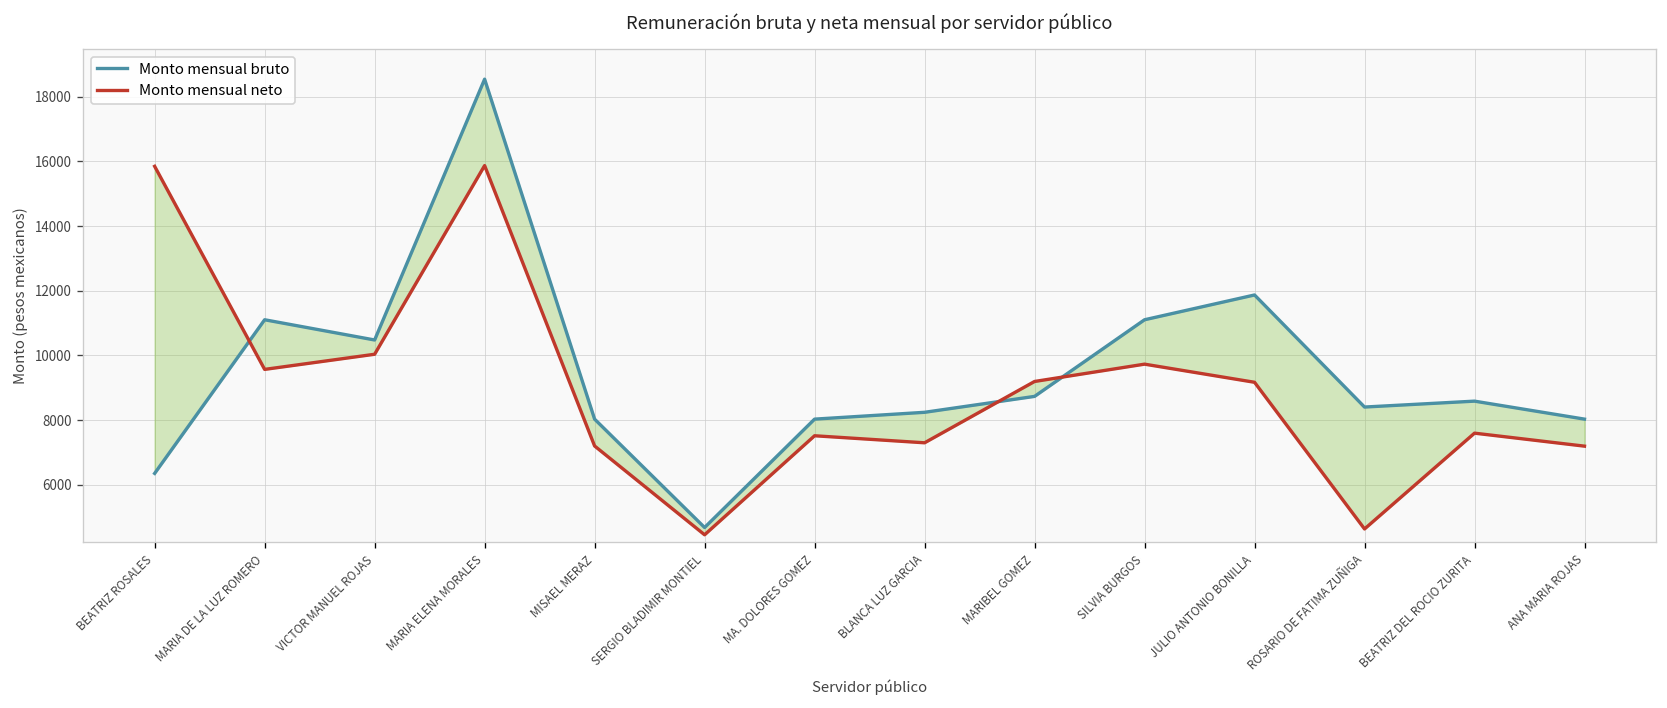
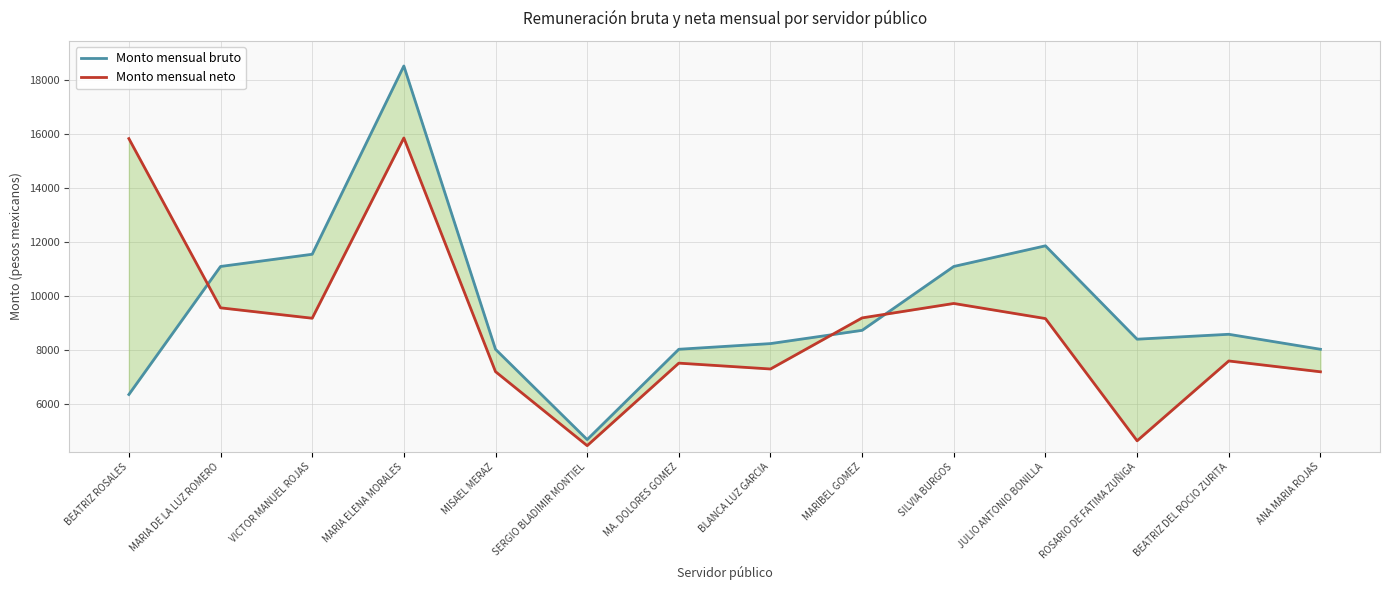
  {
    "Monto mensual bruto": {
      "BEATRIZ ROSALES": 6400,
-     "VICTOR MANUEL ROJAS": 10500,
+     "VICTOR MANUEL ROJAS": 11600,
      "MARIBEL GOMEZ": 8700
    },
    "Monto mensual neto": {
      "MARIA DE LA LUZ ROMERO": 9600,
-     "VICTOR MANUEL ROJAS": 10000,
+     "VICTOR MANUEL ROJAS": 9200,
      "MARIA ELENA MORALES": 15900,
      "MISAEL MERAZ": 7200,
      "SERGIO BLADIMIR MONTIEL": 4500,
      "MA. DOLORES GOMEZ": 7500,
      "BLANCA LUZ GARCIA": 7300,
      "SILVIA BURGOS": 9700,
      "JULIO ANTONIO BONILLA": 9200,
      "ROSARIO DE FATIMA ZUÑIGA": 4600,
      "BEATRIZ DEL ROCIO ZURITA": 7600,
      "ANA MARIA ROJAS": 7200
    }
  }
